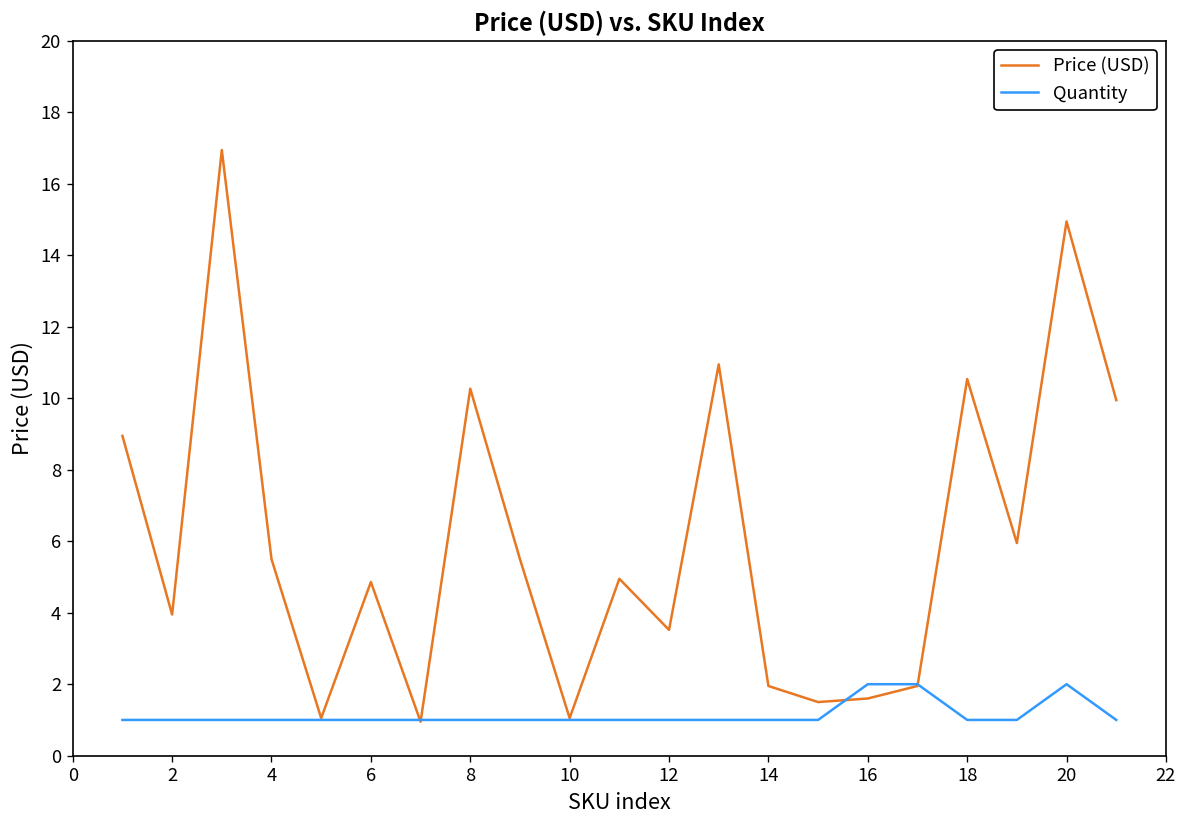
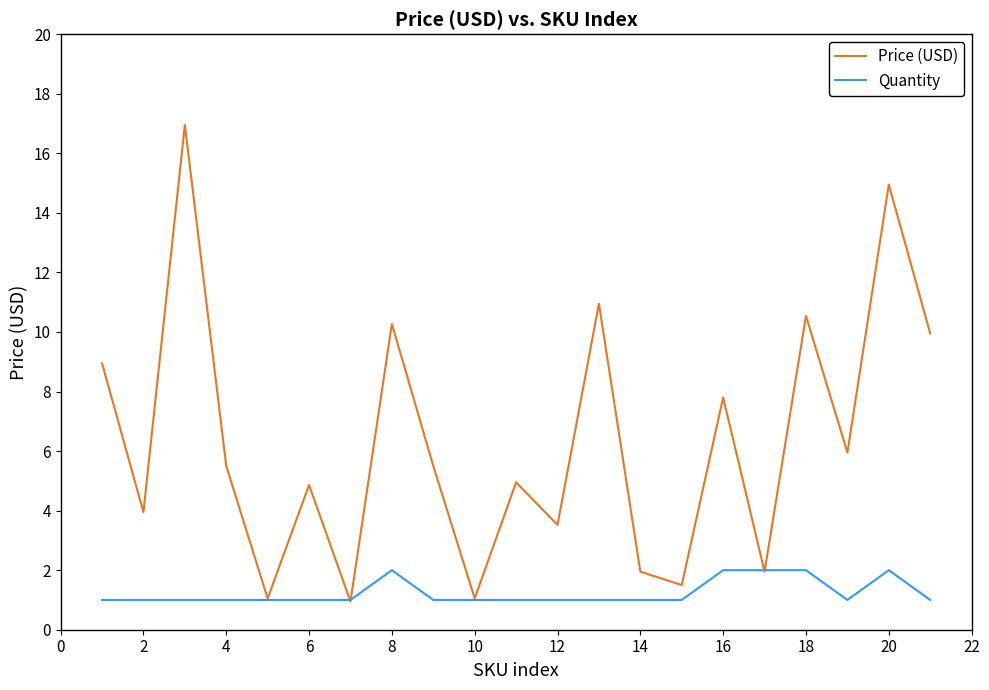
  {
    "Price (USD)": {
      "2": 4.0,
      "4": 5.5,
      "6": 4.9,
      "8": 10.3,
      "12": 3.5,
      "14": 2.0,
-     "16": 1.6,
+     "16": 7.8,
      "18": 10.5,
      "20": 15.0
    },
    "Quantity": {
      "2": 1,
      "4": 1,
      "6": 1,
-     "8": 1,
+     "8": 2,
      "12": 1,
      "14": 1,
      "16": 2,
-     "18": 1,
+     "18": 2,
      "20": 2
    }
  }
